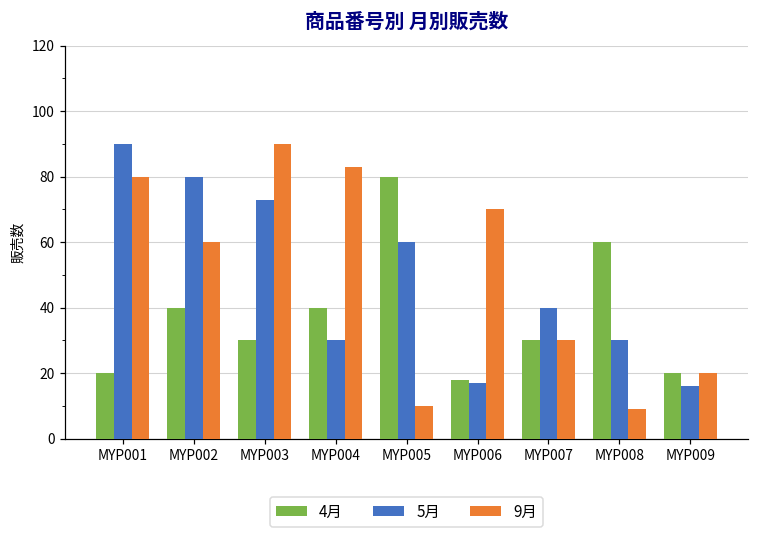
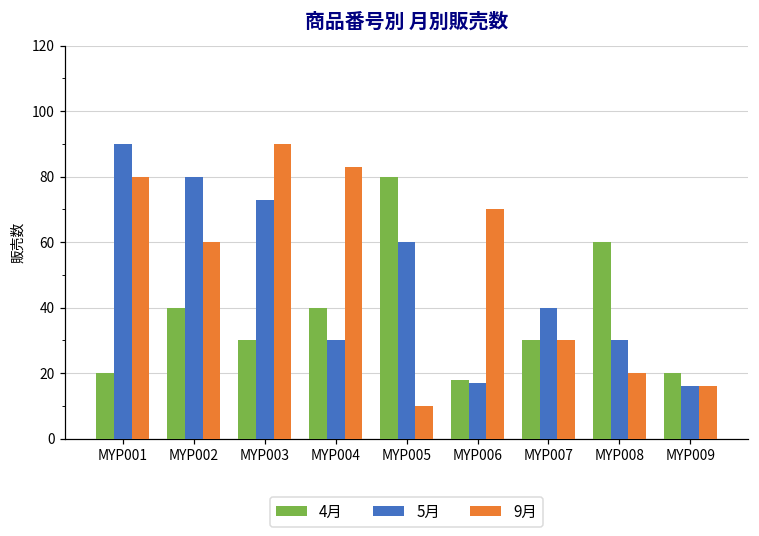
  {
    "4月": {
      "MYP001": 20,
      "MYP002": 40,
      "MYP003": 30,
      "MYP004": 40,
      "MYP005": 80,
      "MYP006": 18,
      "MYP007": 30,
      "MYP008": 60,
      "MYP009": 20
    },
    "5月": {
      "MYP001": 90,
      "MYP002": 80,
      "MYP003": 73,
      "MYP004": 30,
      "MYP005": 60,
      "MYP006": 17,
      "MYP007": 40,
      "MYP008": 30,
      "MYP009": 16
    },
    "9月": {
      "MYP001": 80,
      "MYP002": 60,
      "MYP003": 90,
      "MYP004": 83,
      "MYP005": 10,
      "MYP006": 70,
      "MYP007": 30,
-     "MYP008": 9,
-     "MYP009": 20
+     "MYP008": 20,
+     "MYP009": 16
    }
  }
